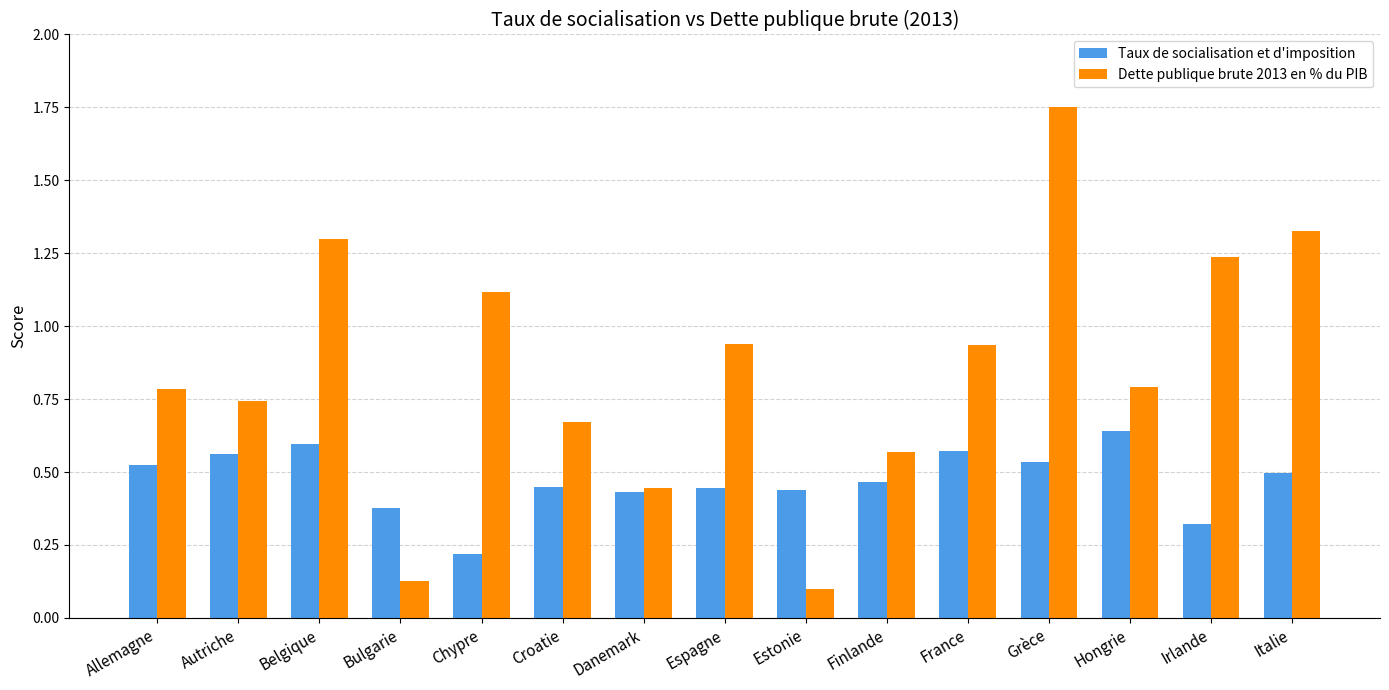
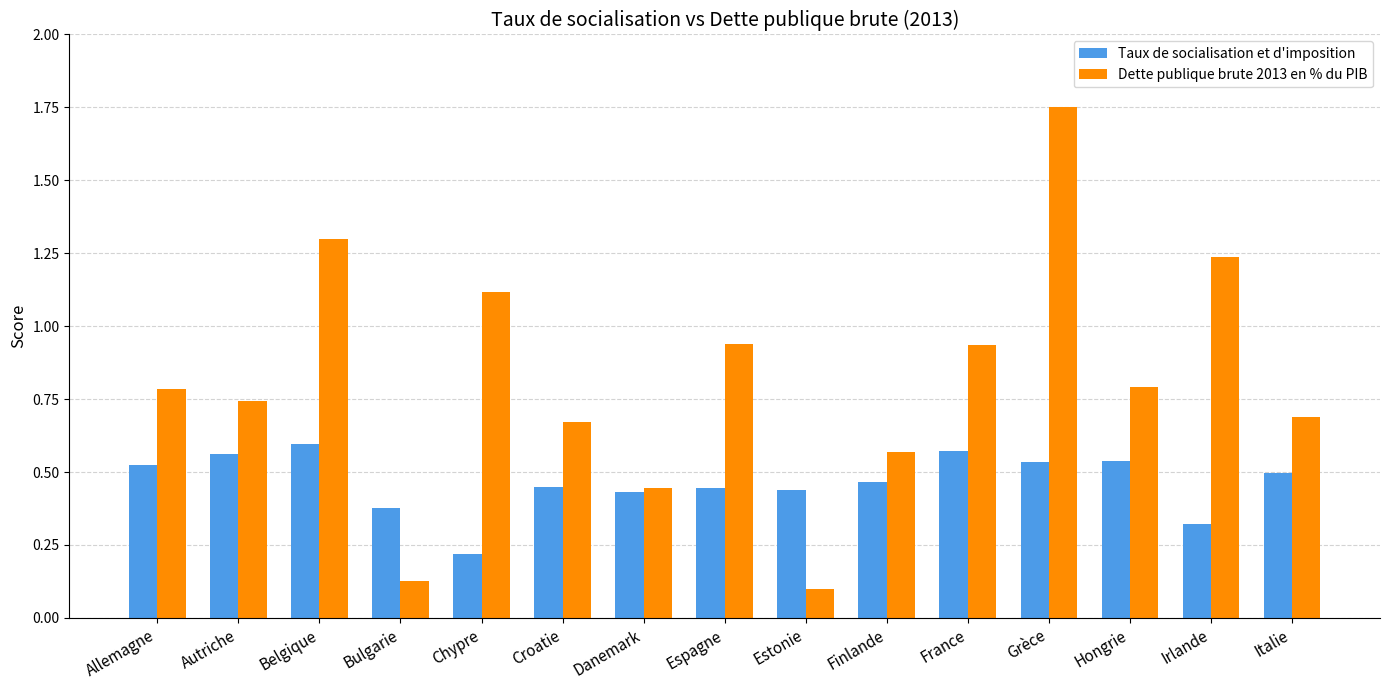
  {
    "Taux de socialisation et d'imposition": {
      "Allemagne": 0.52,
      "Autriche": 0.56,
      "Belgique": 0.60,
      "Bulgarie": 0.38,
      "Chypre": 0.22,
      "Croatie": 0.45,
      "Danemark": 0.43,
      "Espagne": 0.45,
      "Estonie": 0.44,
      "Finlande": 0.47,
      "France": 0.57,
      "Grèce": 0.53,
-     "Hongrie": 0.64,
+     "Hongrie": 0.54,
      "Irlande": 0.32,
      "Italie": 0.50
    },
    "Dette publique brute 2013 en % du PIB": {
      "Allemagne": 0.78,
      "Autriche": 0.75,
      "Belgique": 1.30,
      "Bulgarie": 0.13,
      "Chypre": 1.12,
      "Croatie": 0.67,
      "Danemark": 0.45,
      "Espagne": 0.94,
      "Estonie": 0.10,
      "Finlande": 0.57,
      "France": 0.94,
      "Grèce": 1.75,
      "Hongrie": 0.79,
      "Irlande": 1.24,
-     "Italie": 1.33
+     "Italie": 0.69
    }
  }
